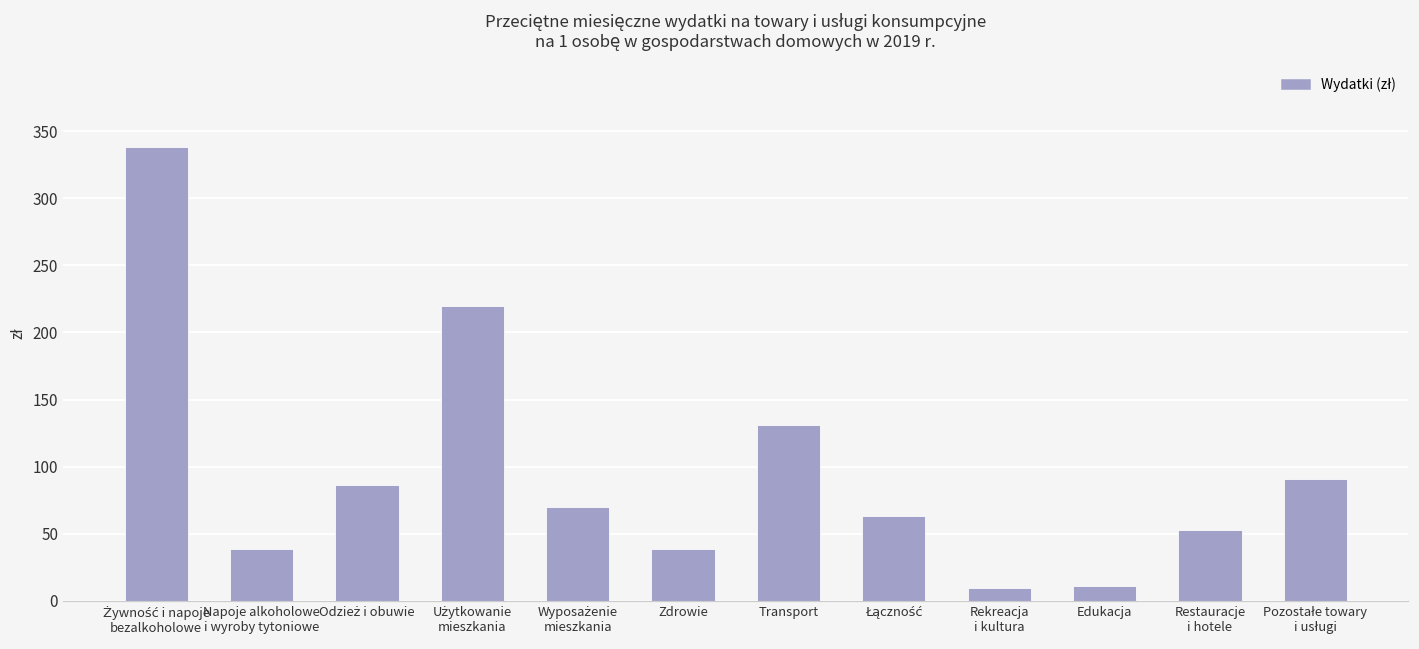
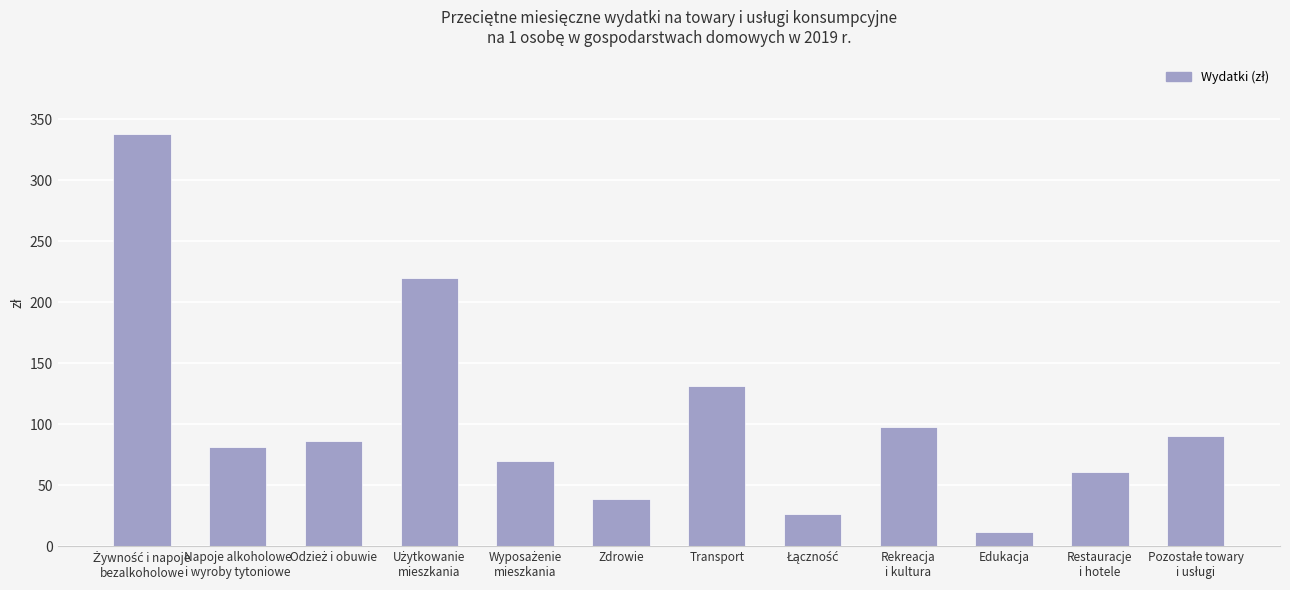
  {
    "Żywność i napoje bezalkoholowe": 338,
-   "Napoje alkoholowe i wyroby tytoniowe": 39,
+   "Napoje alkoholowe i wyroby tytoniowe": 81,
    "Odzież i obuwie": 86,
    "Użytkowanie mieszkania": 220,
    "Wyposażenie mieszkania": 70,
    "Zdrowie": 39,
    "Transport": 131,
-   "Łączność": 63,
-   "Rekreacja i kultura": 10,
+   "Łączność": 27,
+   "Rekreacja i kultura": 98,
    "Edukacja": 11,
-   "Restauracje i hotele": 53,
+   "Restauracje i hotele": 61,
    "Pozostałe towary i usługi": 91
  }
